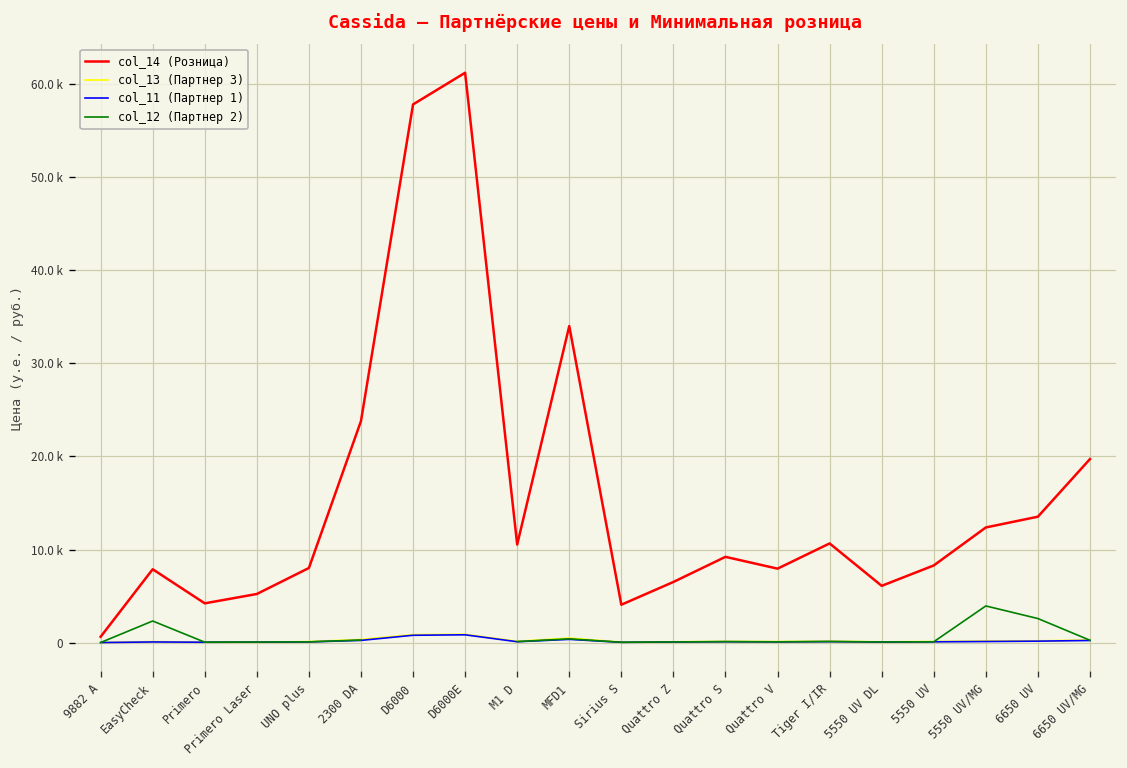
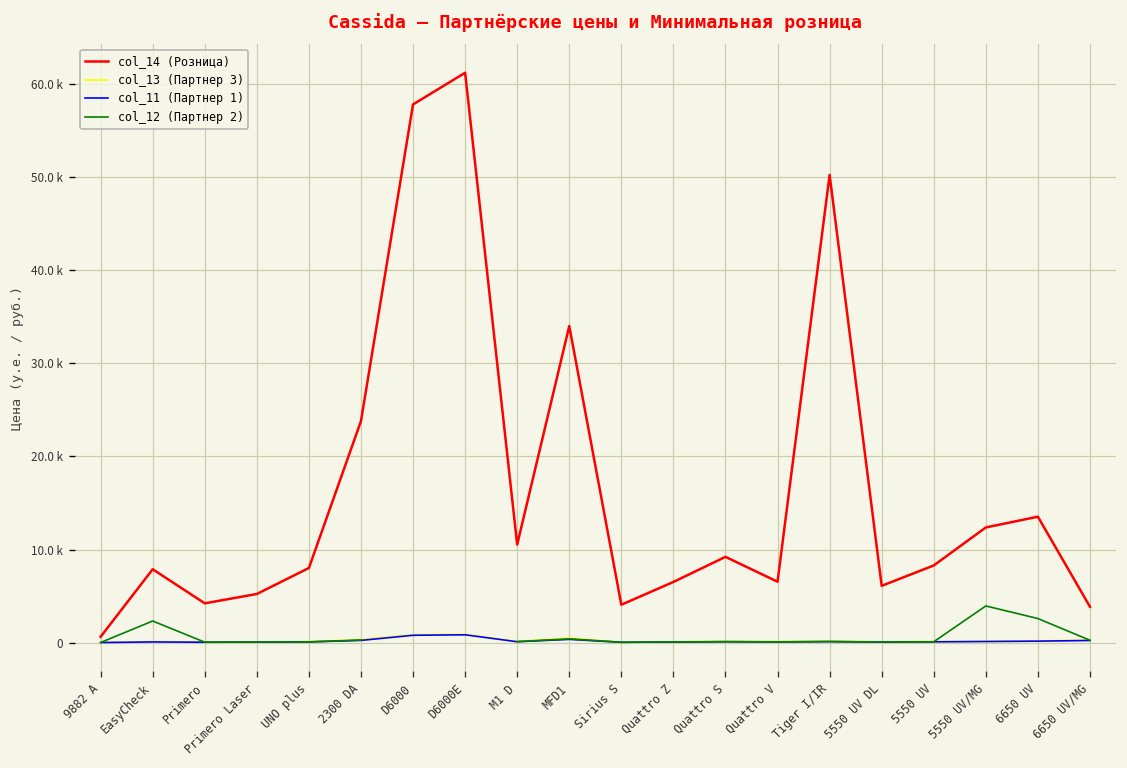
  {
    "col_14 (Розница)": {
      "9882 А": 1000,
      "EasyCheck": 8000,
      "Primero": 4000,
      "Primero Laser": 5000,
      "UNO plus": 8000,
      "2300 DA": 24000,
      "D6000": 58000,
      "D6000E": 61000,
      "M1 D": 11000,
      "MFD1": 34000,
      "Sirius S": 4000,
      "Quattro Z": 7000,
      "Quattro S": 9000,
-     "Quattro V": 8000,
-     "Tiger I/IR": 11000,
+     "Quattro V": 7000,
+     "Tiger I/IR": 50000,
      "5550 UV DL": 6000,
      "5550 UV": 8000,
      "5550 UV/MG": 12000,
      "6650 UV": 14000,
-     "6650 UV/MG": 20000
+     "6650 UV/MG": 4000
    },
    "col_12 (Партнер 2)": {
      "EasyCheck": 2000,
      "5550 UV/MG": 4000,
      "6650 UV": 3000
    }
  }
